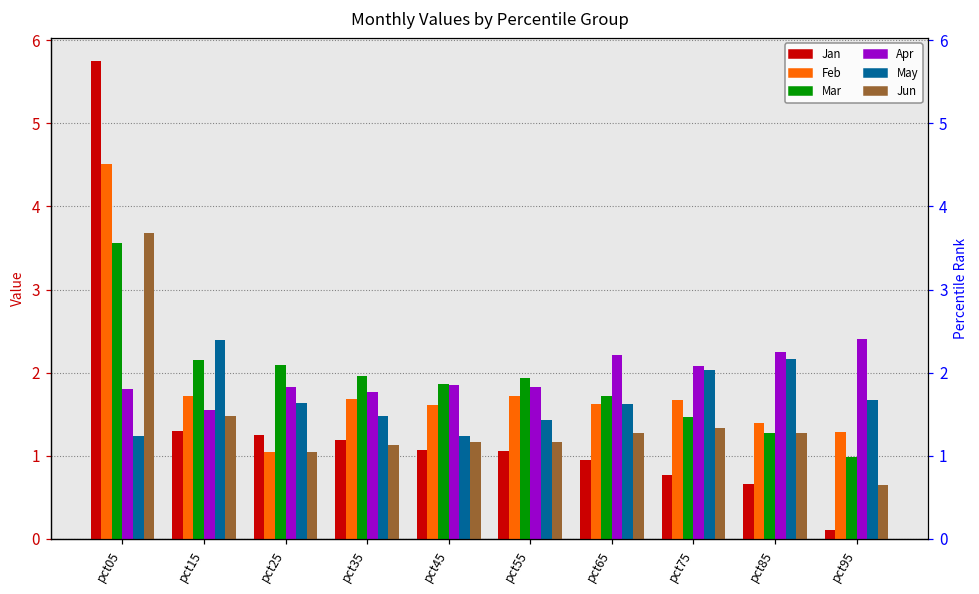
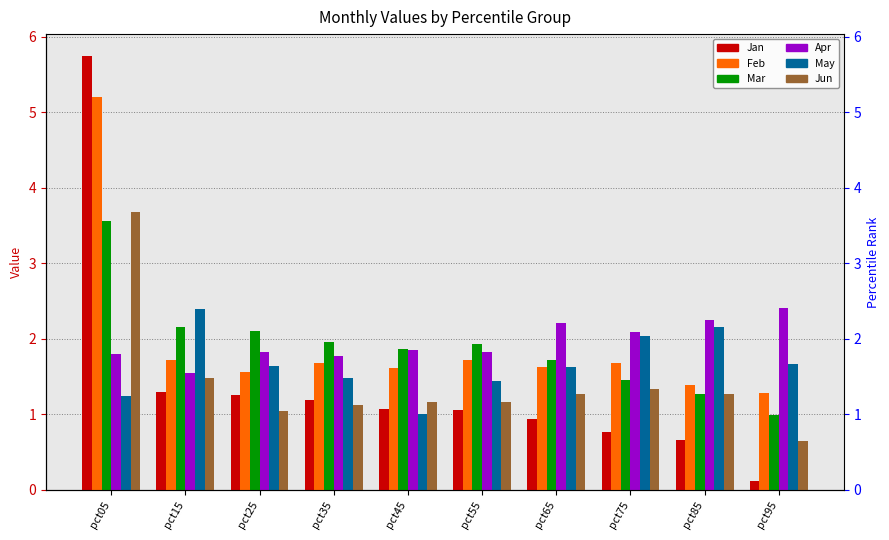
  {
    "Jan": {
      "pct05": 5.7,
      "pct15": 1.3,
      "pct25": 1.3,
      "pct35": 1.2,
      "pct45": 1.1,
      "pct55": 1.1,
      "pct65": 0.9,
      "pct75": 0.8,
      "pct85": 0.7,
      "pct95": 0.1
    },
    "Feb": {
-     "pct05": 4.5,
+     "pct05": 5.2,
      "pct15": 1.7,
-     "pct25": 1.0,
+     "pct25": 1.6,
      "pct35": 1.7,
      "pct45": 1.6,
      "pct55": 1.7,
      "pct65": 1.6,
      "pct75": 1.7,
      "pct85": 1.4,
      "pct95": 1.3
    },
    "Mar": {
      "pct05": 3.6,
      "pct15": 2.2,
      "pct25": 2.1,
      "pct35": 2.0,
      "pct45": 1.9,
      "pct55": 1.9,
      "pct65": 1.7,
      "pct75": 1.5,
      "pct85": 1.3,
      "pct95": 1.0
    },
    "Apr": {
      "pct05": 1.8,
      "pct15": 1.5,
      "pct25": 1.8,
      "pct35": 1.8,
      "pct45": 1.8,
      "pct55": 1.8,
      "pct65": 2.2,
      "pct75": 2.1,
      "pct85": 2.3,
      "pct95": 2.4
    },
    "May": {
      "pct05": 1.2,
      "pct15": 2.4,
      "pct25": 1.6,
      "pct35": 1.5,
-     "pct45": 1.2,
+     "pct45": 1.0,
      "pct55": 1.4,
      "pct65": 1.6,
      "pct75": 2.0,
      "pct85": 2.2,
      "pct95": 1.7
    },
    "Jun": {
      "pct05": 3.7,
      "pct15": 1.5,
      "pct25": 1.0,
      "pct35": 1.1,
      "pct45": 1.2,
      "pct55": 1.2,
      "pct65": 1.3,
      "pct75": 1.3,
      "pct85": 1.3,
      "pct95": 0.6
    }
  }
